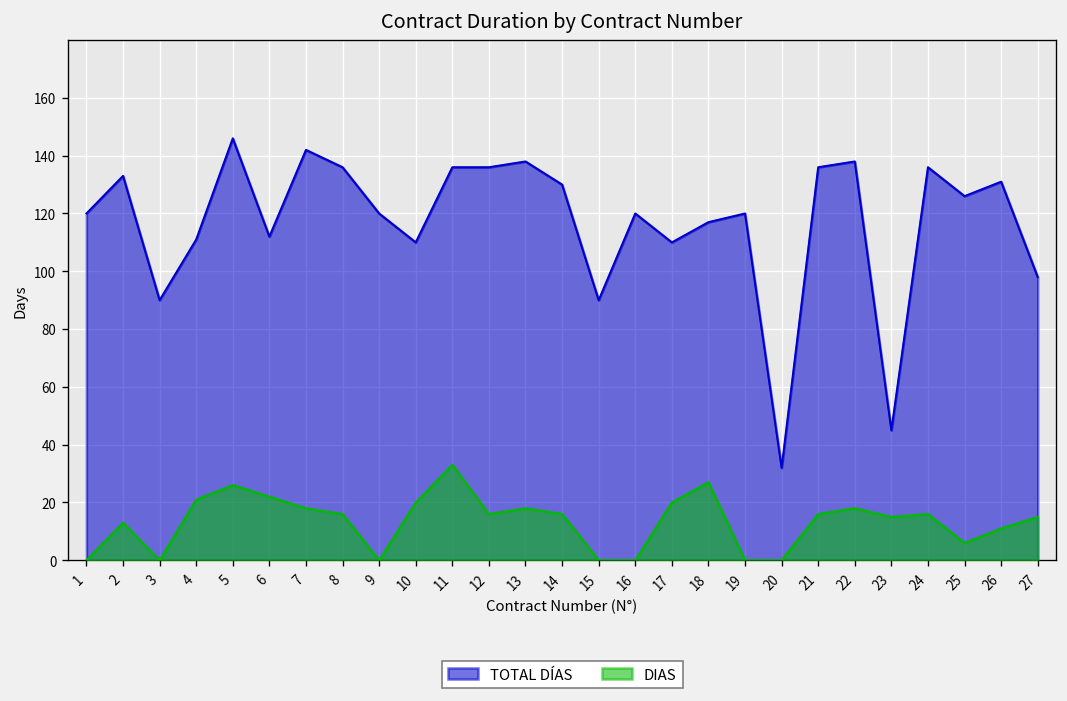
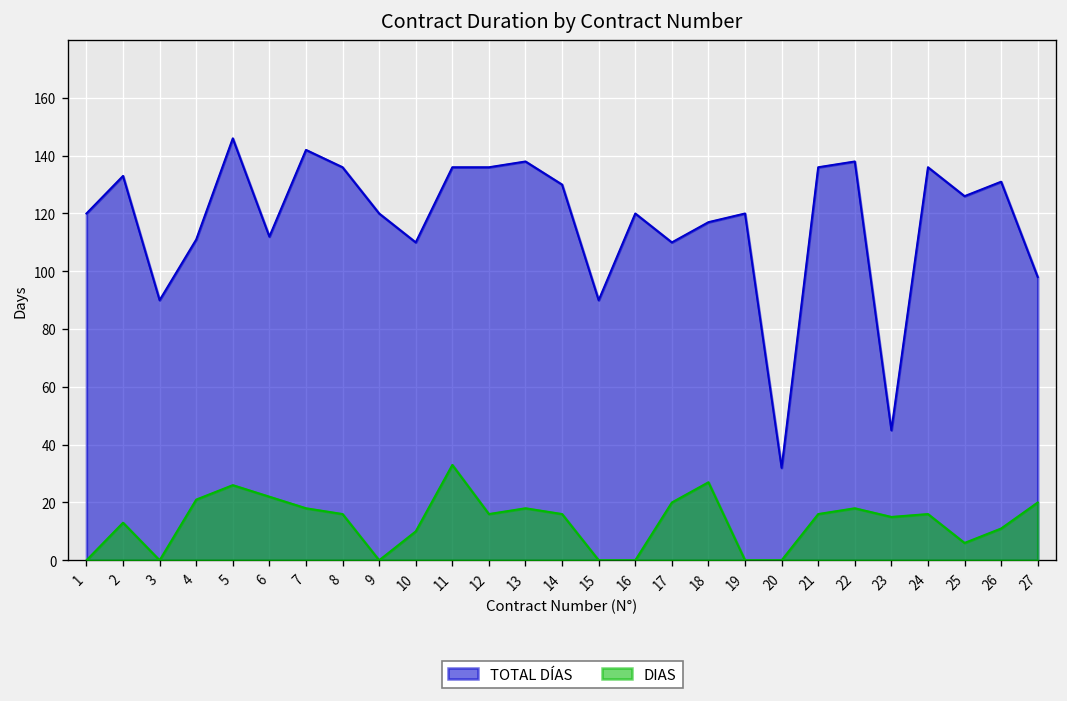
  {
    "TOTAL DÍAS": {
      "1": 120,
      "2": 133,
      "3": 90,
      "4": 111,
      "5": 146,
      "6": 112,
      "7": 142,
      "8": 136,
      "9": 120,
      "10": 110,
      "11": 136,
      "12": 136,
      "13": 138,
      "14": 130,
      "15": 90,
      "16": 120,
      "17": 110,
      "18": 117,
      "19": 120,
      "20": 32,
      "21": 136,
      "22": 138,
      "23": 45,
      "24": 136,
      "25": 126,
      "26": 131,
      "27": 98
    },
    "DIAS": {
      "1": 0,
      "2": 13,
      "3": 0,
      "4": 21,
      "5": 26,
      "6": 22,
      "7": 18,
      "8": 16,
      "9": 0,
-     "10": 20,
+     "10": 10,
      "11": 33,
      "12": 16,
      "13": 18,
      "14": 16,
      "15": 0,
      "16": 0,
      "17": 20,
      "18": 27,
      "19": 0,
      "20": 0,
      "21": 16,
      "22": 18,
      "23": 15,
      "24": 16,
      "25": 6,
      "26": 11,
-     "27": 15
+     "27": 20
    }
  }
